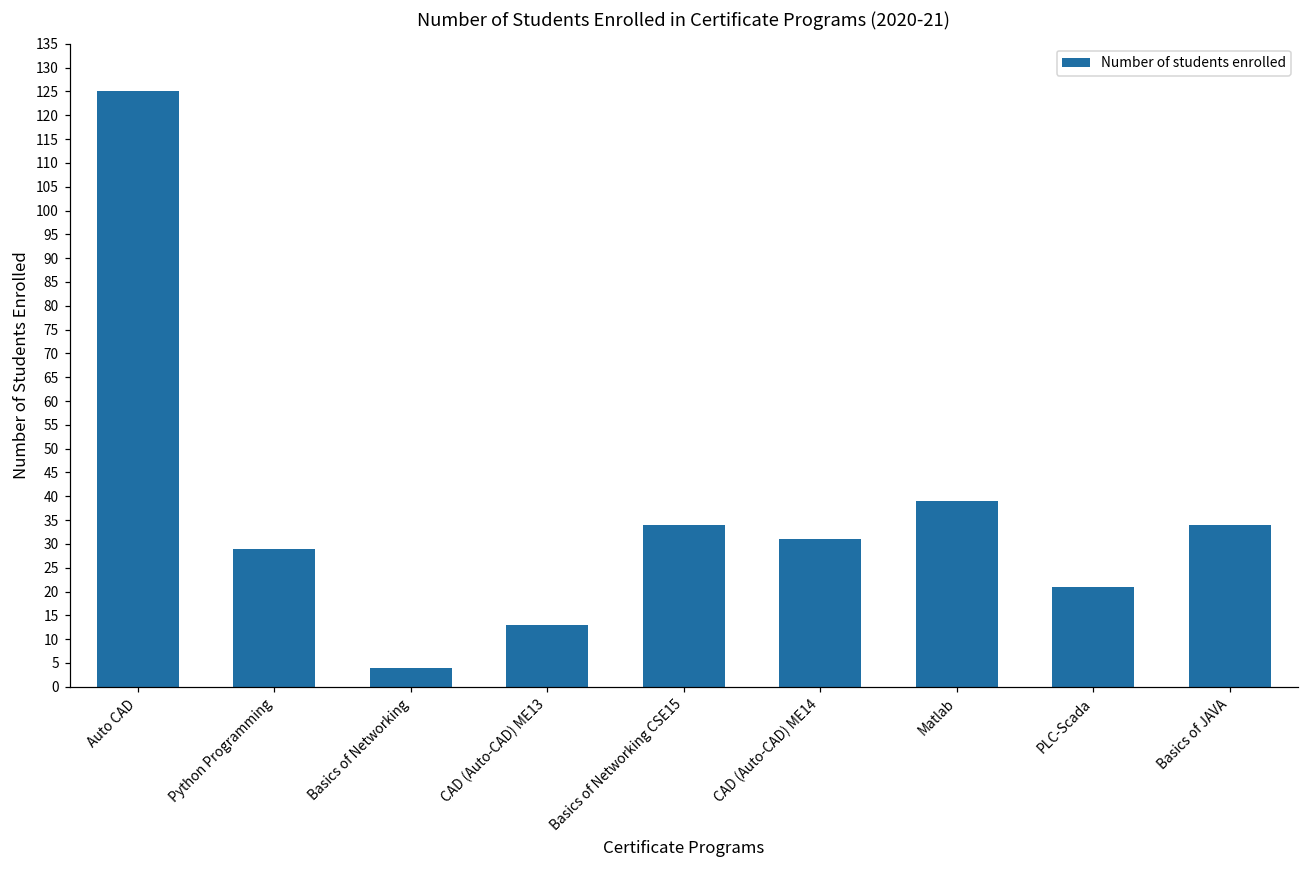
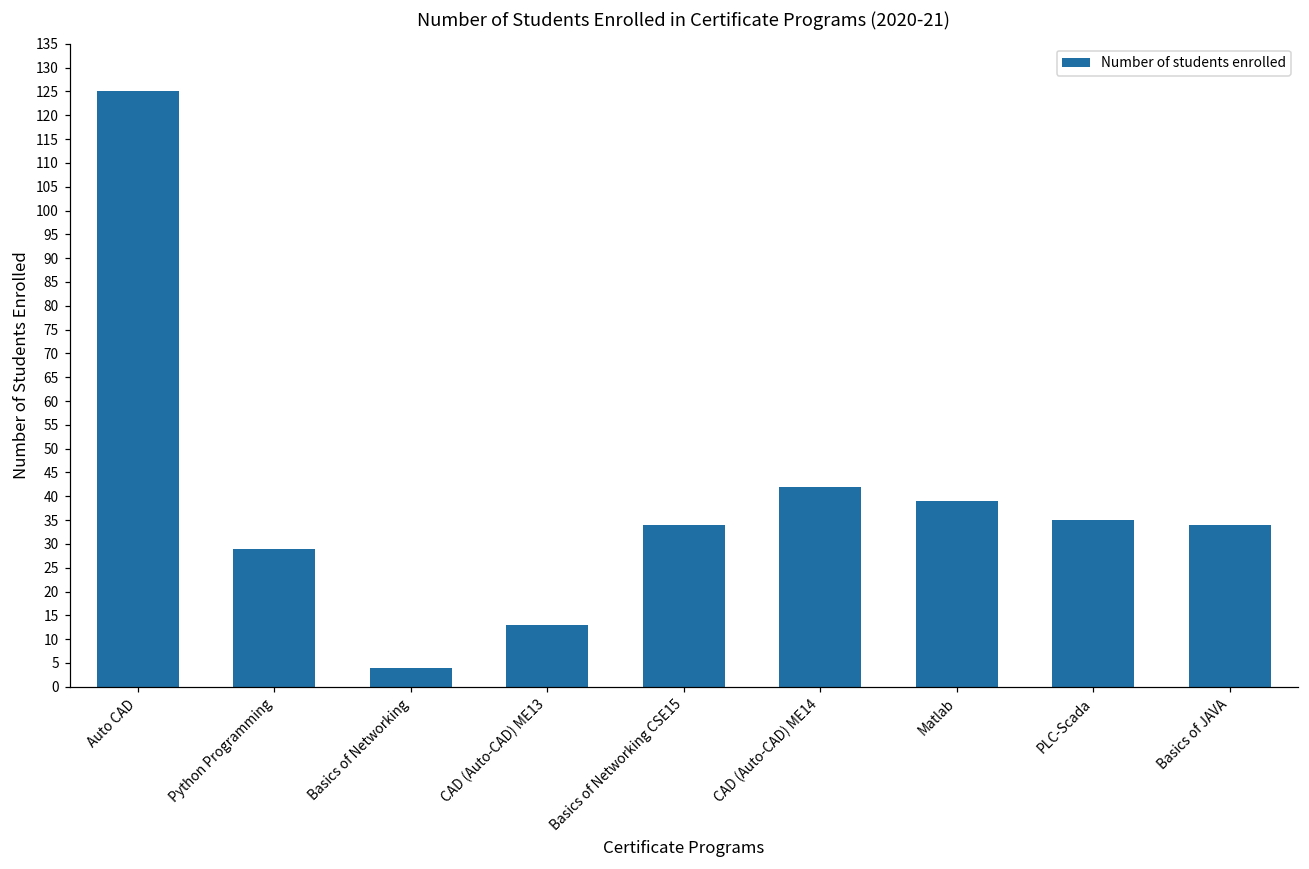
  {
    "Auto CAD": 125,
    "Python Programming": 29,
    "Basics of Networking": 4,
    "CAD (Auto-CAD) ME13": 13,
    "Basics of Networking CSE15": 34,
-   "CAD (Auto-CAD) ME14": 31,
+   "CAD (Auto-CAD) ME14": 42,
    "Matlab": 39,
-   "PLC-Scada": 21,
+   "PLC-Scada": 35,
    "Basics of JAVA": 34
  }
